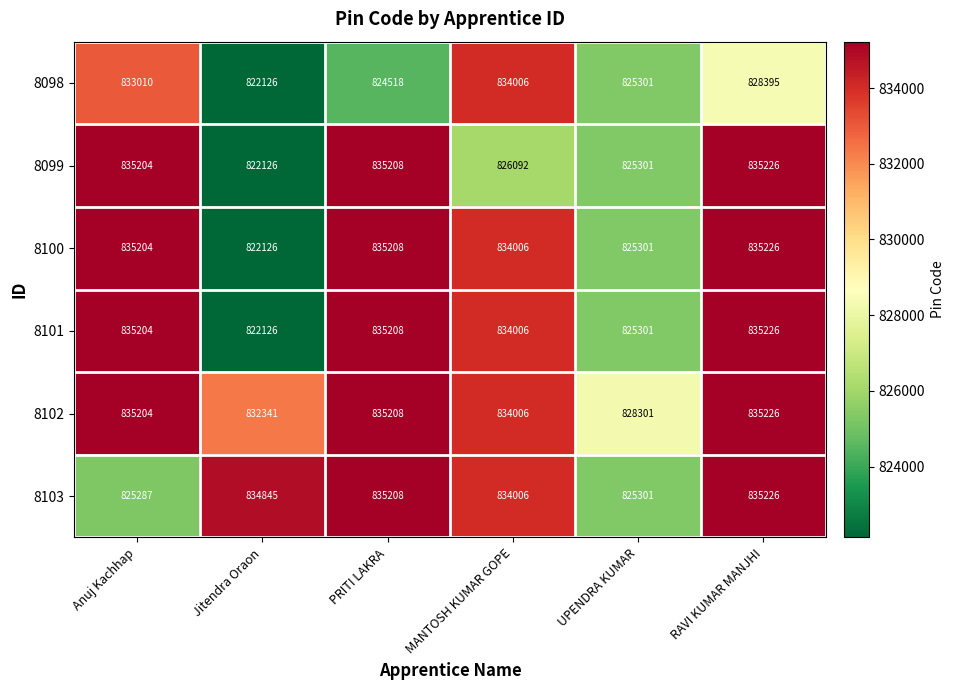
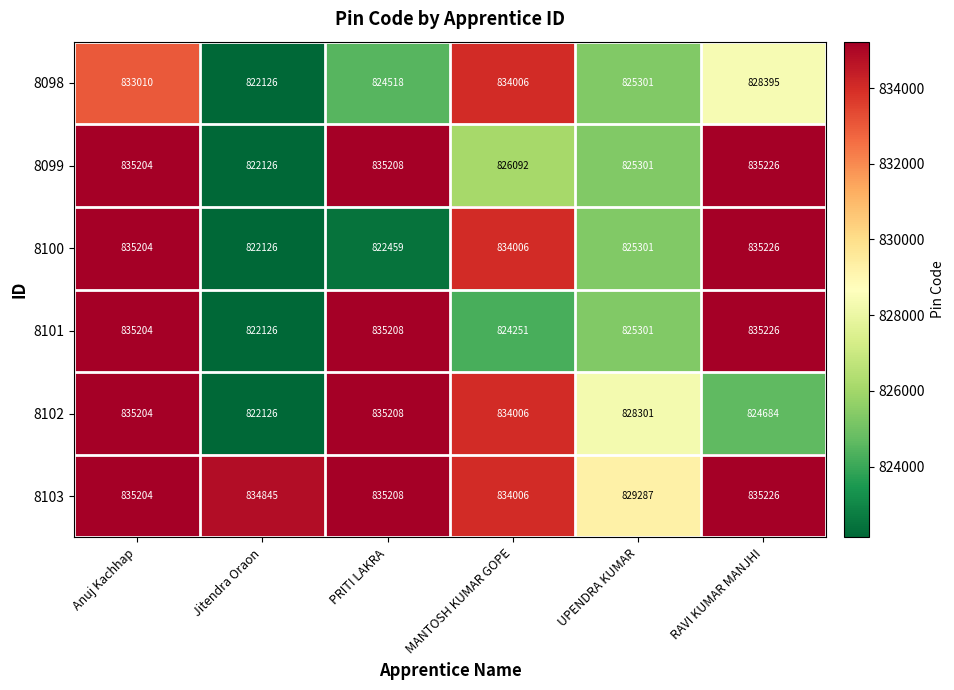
  {
    "8098": {
      "Anuj Kachhap": 833010,
      "Jitendra Oraon": 822126,
      "PRITI LAKRA": 824518,
      "MANTOSH KUMAR GOPE": 834006,
      "UPENDRA KUMAR": 825301,
      "RAVI KUMAR MANJHI": 828395
    },
    "8099": {
      "Anuj Kachhap": 835204,
      "Jitendra Oraon": 822126,
      "PRITI LAKRA": 835208,
      "MANTOSH KUMAR GOPE": 826092,
      "UPENDRA KUMAR": 825301,
      "RAVI KUMAR MANJHI": 835226
    },
    "8100": {
      "Anuj Kachhap": 835204,
      "Jitendra Oraon": 822126,
-     "PRITI LAKRA": 835208,
+     "PRITI LAKRA": 822459,
      "MANTOSH KUMAR GOPE": 834006,
      "UPENDRA KUMAR": 825301,
      "RAVI KUMAR MANJHI": 835226
    },
    "8101": {
      "Anuj Kachhap": 835204,
      "Jitendra Oraon": 822126,
      "PRITI LAKRA": 835208,
-     "MANTOSH KUMAR GOPE": 834006,
+     "MANTOSH KUMAR GOPE": 824251,
      "UPENDRA KUMAR": 825301,
      "RAVI KUMAR MANJHI": 835226
    },
    "8102": {
      "Anuj Kachhap": 835204,
-     "Jitendra Oraon": 832341,
+     "Jitendra Oraon": 822126,
      "PRITI LAKRA": 835208,
      "MANTOSH KUMAR GOPE": 834006,
      "UPENDRA KUMAR": 828301,
-     "RAVI KUMAR MANJHI": 835226
+     "RAVI KUMAR MANJHI": 824684
    },
    "8103": {
-     "Anuj Kachhap": 825287,
+     "Anuj Kachhap": 835204,
      "Jitendra Oraon": 834845,
      "PRITI LAKRA": 835208,
      "MANTOSH KUMAR GOPE": 834006,
-     "UPENDRA KUMAR": 825301,
+     "UPENDRA KUMAR": 829287,
      "RAVI KUMAR MANJHI": 835226
    }
  }
